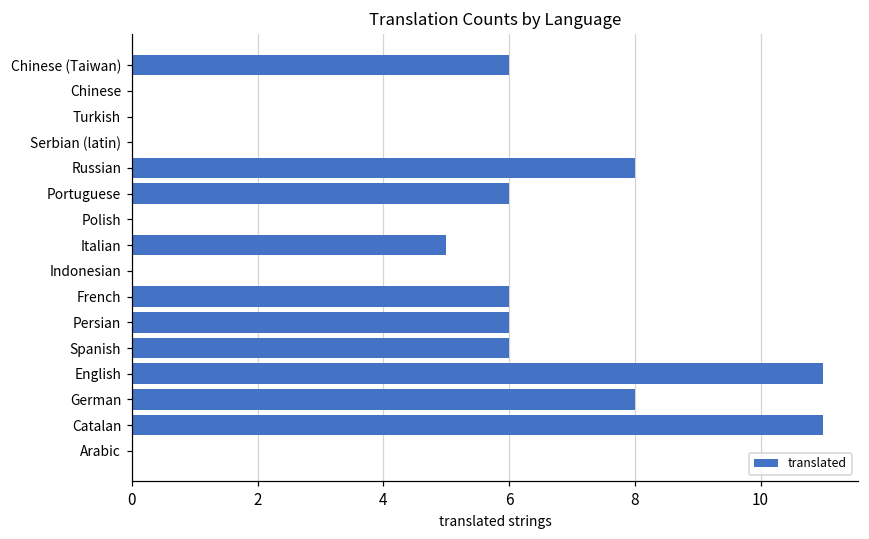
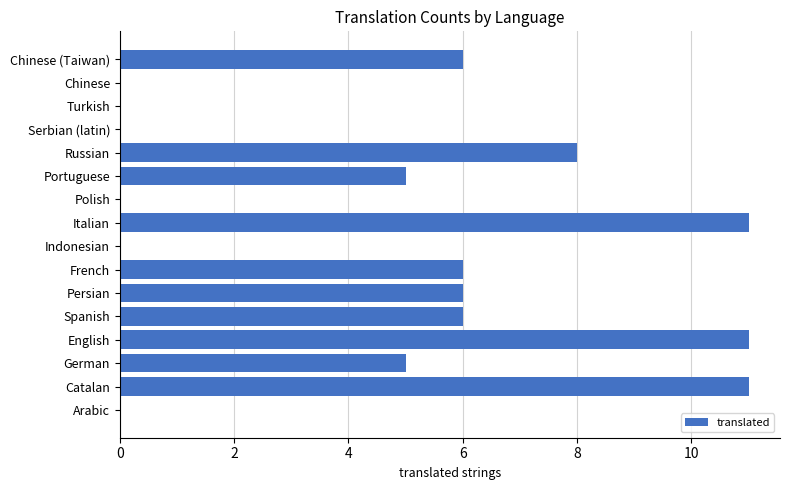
  {
    "Chinese (Taiwan)": 6,
    "Chinese": 0,
    "Turkish": 0,
    "Serbian (latin)": 0,
    "Russian": 8,
-   "Portuguese": 6,
+   "Portuguese": 5,
    "Polish": 0,
-   "Italian": 5,
+   "Italian": 11,
    "Indonesian": 0,
    "French": 6,
    "Persian": 6,
    "Spanish": 6,
    "English": 11,
-   "German": 8,
+   "German": 5,
    "Catalan": 11,
    "Arabic": 0
  }
